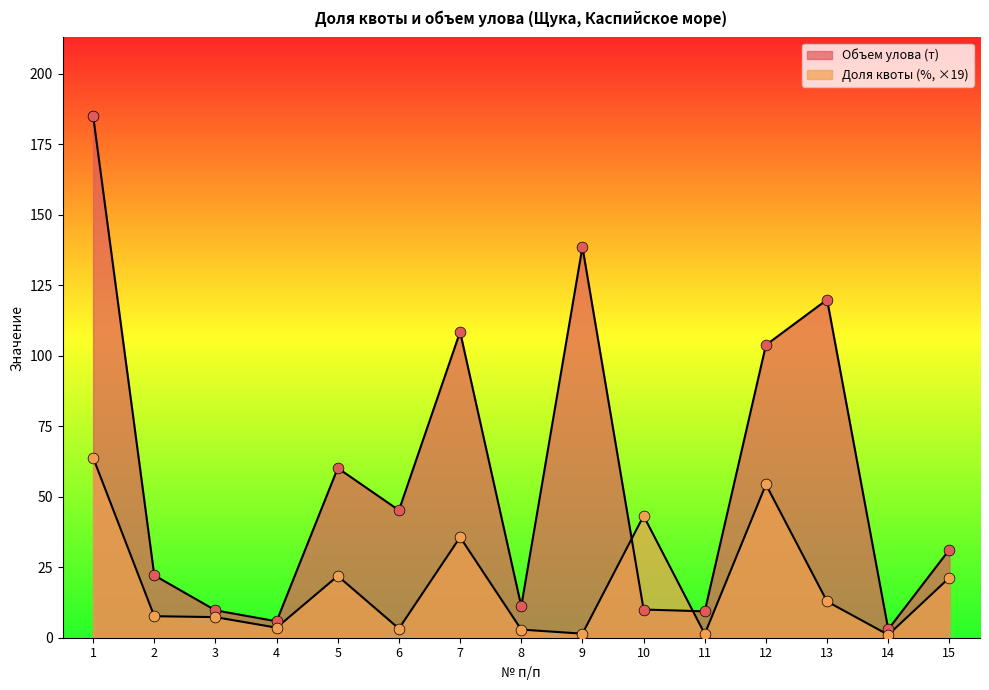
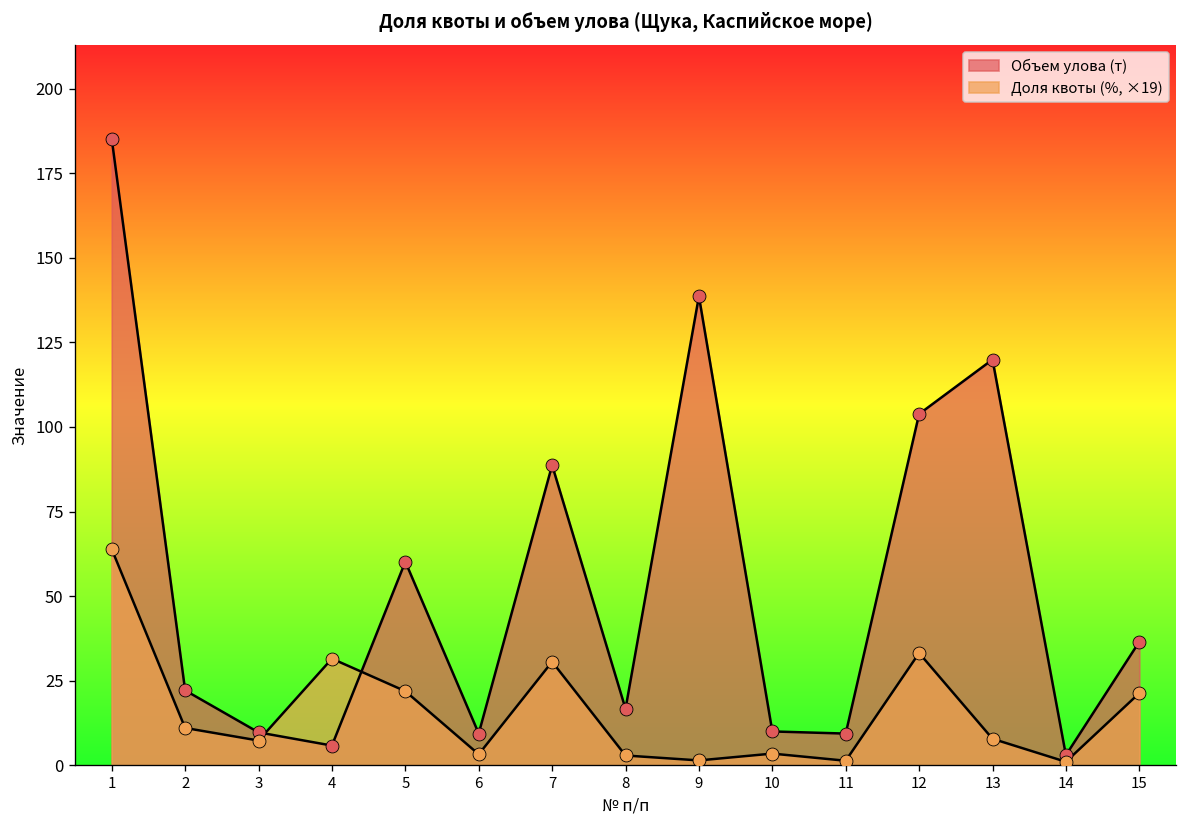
  {
    "Объем улова (т)": {
      "1": 185,
      "2": 22,
      "3": 10,
      "4": 6,
      "5": 60,
-     "6": 45,
-     "7": 108,
-     "8": 11,
+     "6": 9,
+     "7": 89,
+     "8": 17,
      "9": 139,
      "10": 10,
      "11": 9,
      "12": 104,
      "13": 120,
      "14": 3,
-     "15": 31
+     "15": 37
    },
    "Доля квоты (%, ×19)": {
      "1": 64,
-     "2": 8,
+     "2": 11,
      "3": 7,
-     "4": 4,
+     "4": 32,
      "5": 22,
      "6": 3,
-     "7": 36,
+     "7": 31,
      "8": 3,
      "9": 1,
-     "10": 43,
+     "10": 3,
      "11": 1,
-     "12": 54,
-     "13": 13,
+     "12": 33,
+     "13": 8,
      "14": 1,
      "15": 21
    }
  }
